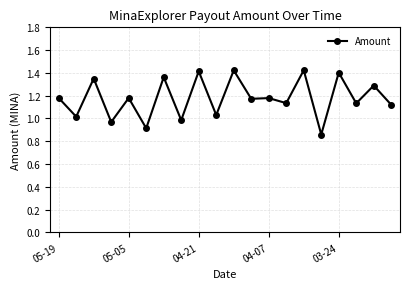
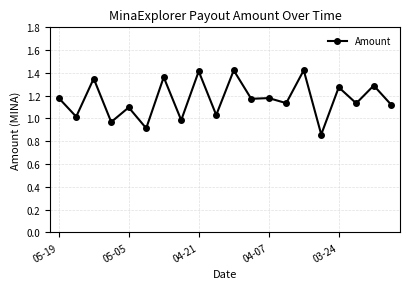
  {
    "05-19": 1.18,
-   "05-05": 1.18,
+   "05-05": 1.10,
    "04-21": 1.41,
    "04-07": 1.18,
-   "03-24": 1.40
+   "03-24": 1.27
  }
